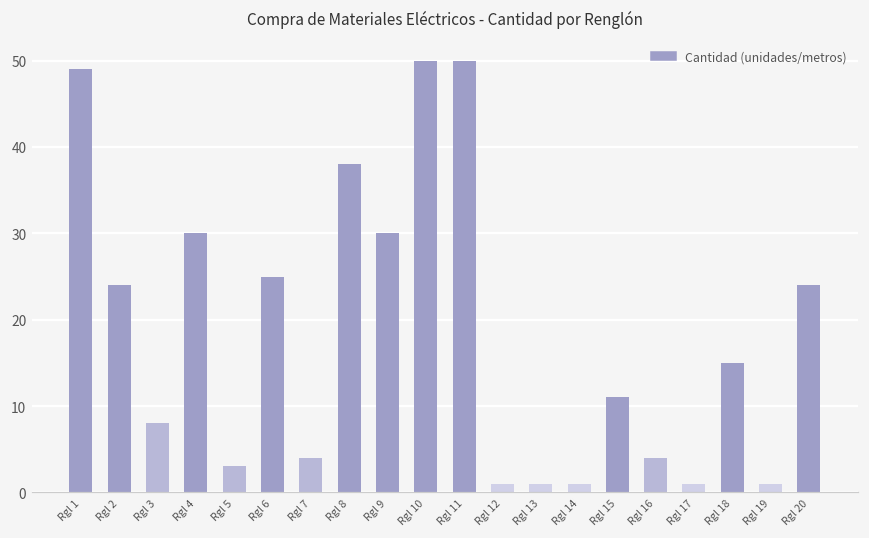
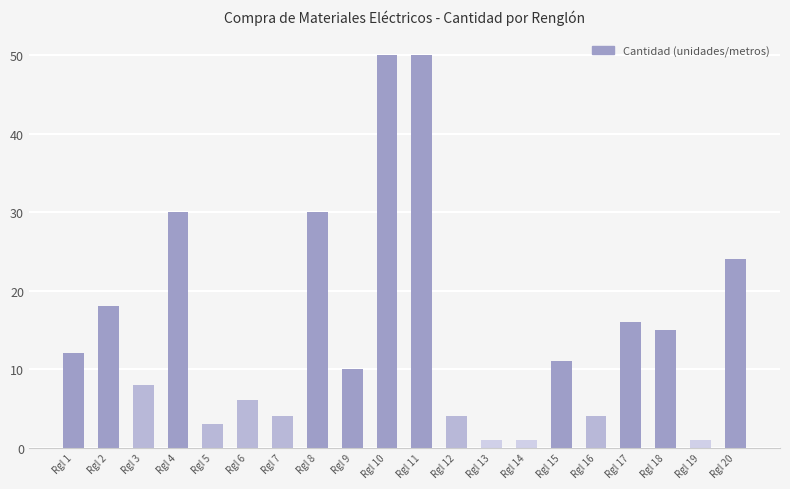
  {
-   "Rgl 1": 49,
-   "Rgl 2": 24,
+   "Rgl 1": 12,
+   "Rgl 2": 18,
    "Rgl 3": 8,
    "Rgl 4": 30,
    "Rgl 5": 3,
-   "Rgl 6": 25,
+   "Rgl 6": 6,
    "Rgl 7": 4,
-   "Rgl 8": 38,
-   "Rgl 9": 30,
+   "Rgl 8": 30,
+   "Rgl 9": 10,
    "Rgl 10": 50,
    "Rgl 11": 50,
-   "Rgl 12": 1,
+   "Rgl 12": 4,
    "Rgl 13": 1,
    "Rgl 14": 1,
    "Rgl 15": 11,
    "Rgl 16": 4,
-   "Rgl 17": 1,
+   "Rgl 17": 16,
    "Rgl 18": 15,
    "Rgl 19": 1,
    "Rgl 20": 24
  }
